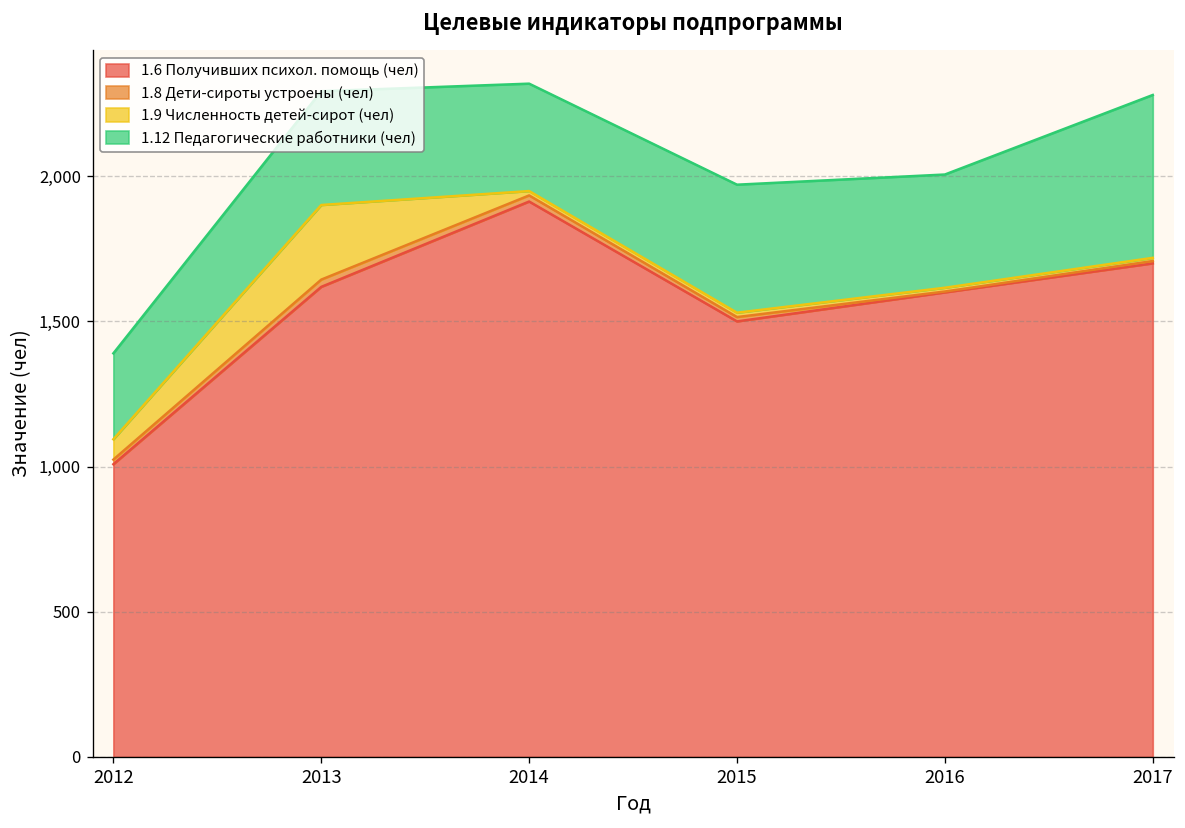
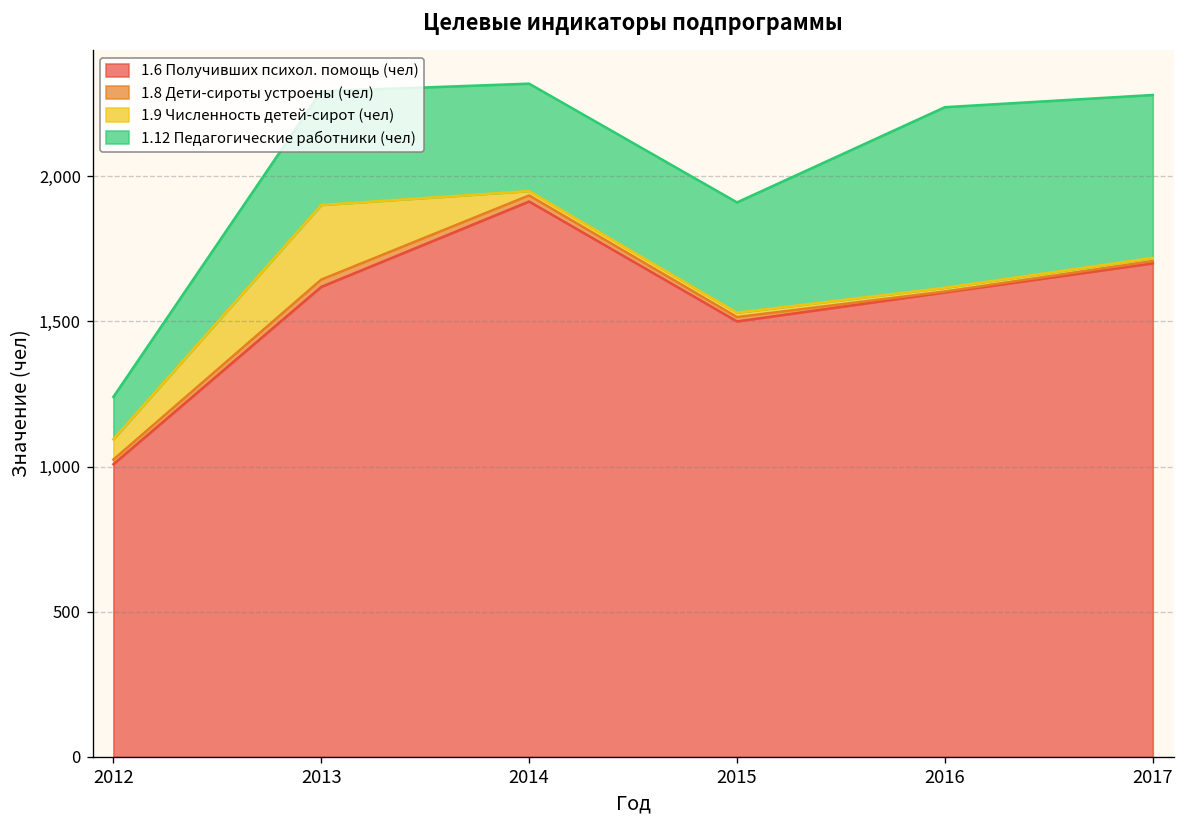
  {
    "1.9 Численность детей-сирот (чел)": {
      "2012": 70,
      "2013": 260,
      "2014": 20,
      "2015": 20,
      "2016": 10,
      "2017": 10
    },
    "1.12 Педагогические работники (чел)": {
-     "2012": 300,
+     "2012": 150,
      "2014": 370,
-     "2015": 440,
-     "2016": 390,
+     "2015": 380,
+     "2016": 620,
      "2017": 560
    }
  }
